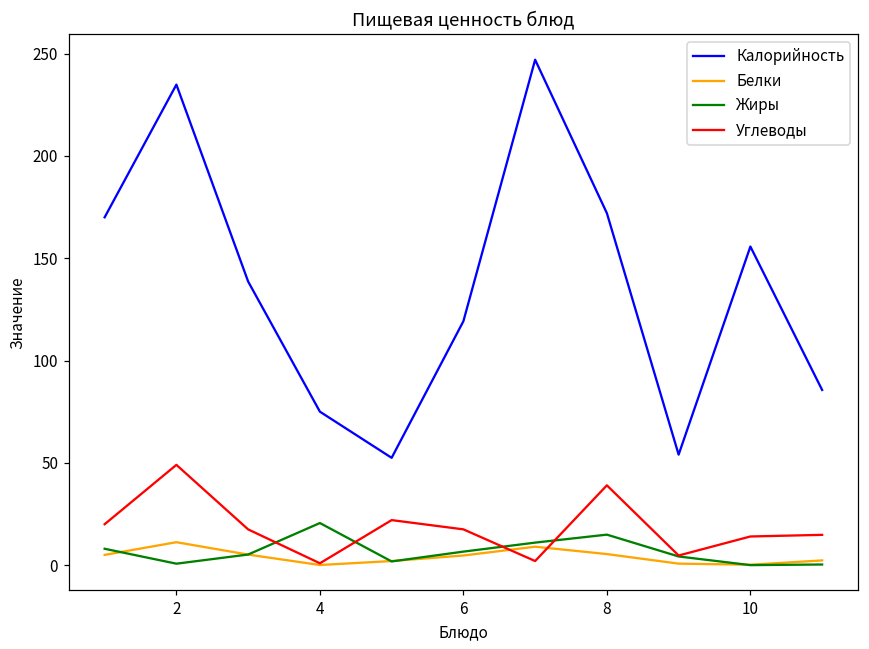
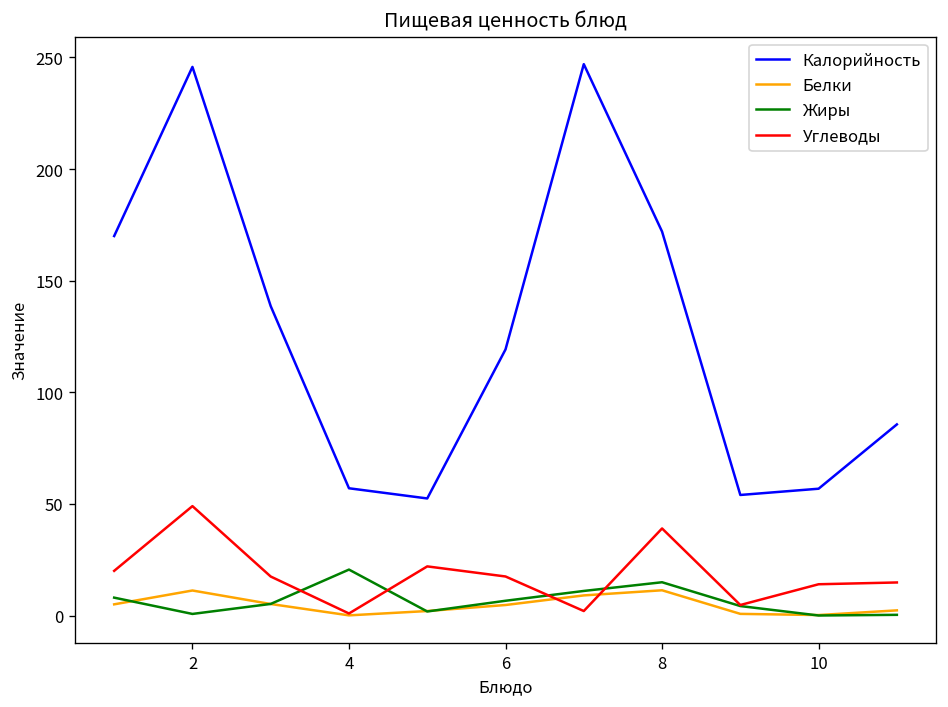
  {
    "Калорийность": {
-     "2": 235,
-     "4": 75,
+     "2": 246,
+     "4": 57,
      "6": 119,
      "8": 172,
-     "10": 156
+     "10": 57
    },
    "Белки": {
      "2": 11,
      "6": 5,
-     "8": 5
+     "8": 11
    },
    "Жиры": {
      "2": 1,
      "4": 21,
      "6": 7,
      "8": 15
    },
    "Углеводы": {
      "2": 49,
      "6": 17,
      "8": 39,
      "10": 14
    }
  }
